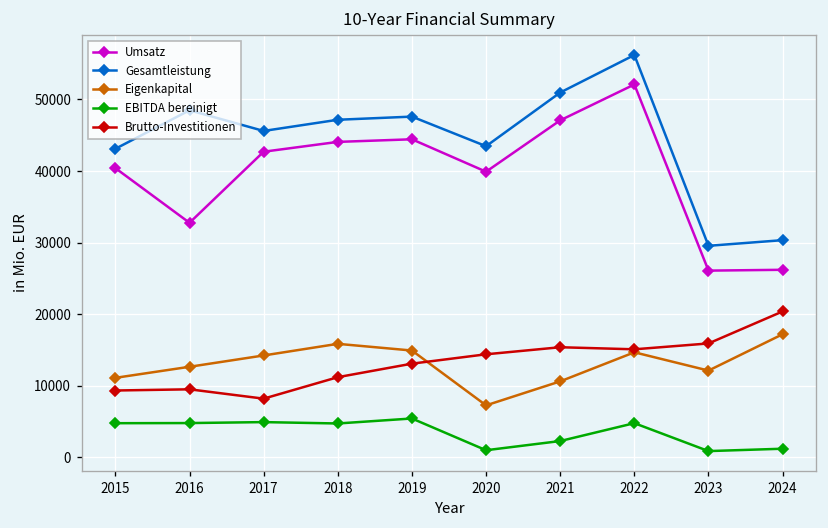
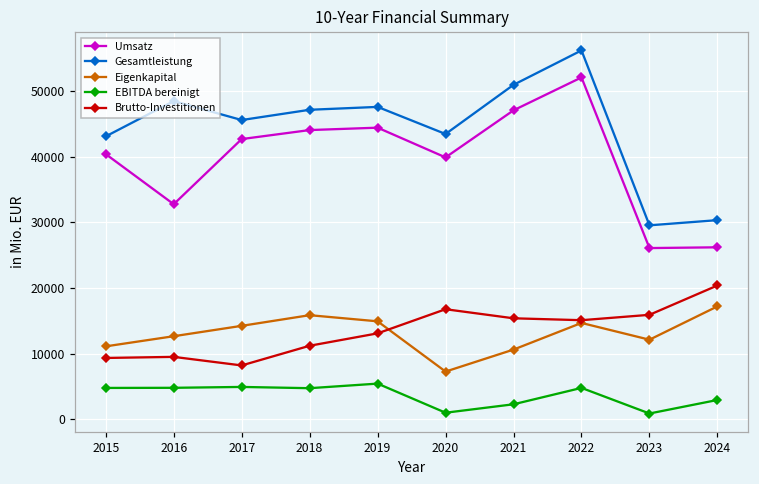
  {
    "Umsatz": {
      "2015": 40000,
      "2016": 33000,
      "2017": 43000,
      "2018": 44000,
      "2019": 44000,
      "2020": 40000,
      "2021": 47000,
      "2022": 52000,
      "2023": 26000,
      "2024": 26000
    },
    "Gesamtleistung": {
      "2015": 43000,
      "2017": 46000,
      "2018": 47000,
      "2019": 48000,
      "2020": 43000,
      "2021": 51000,
      "2022": 56000,
      "2023": 30000,
      "2024": 30000
    },
    "Eigenkapital": {
      "2015": 11000,
      "2016": 13000,
      "2017": 14000,
      "2018": 16000,
      "2019": 15000,
      "2020": 7000,
      "2021": 11000,
      "2023": 12000,
      "2024": 17000
    },
    "EBITDA bereinigt": {
      "2015": 5000,
      "2016": 5000,
      "2017": 5000,
      "2018": 5000,
      "2019": 5000,
      "2020": 1000,
      "2021": 2000,
      "2022": 5000,
      "2023": 1000,
-     "2024": 1000
+     "2024": 3000
    },
    "Brutto-Investitionen": {
      "2015": 9000,
      "2016": 10000,
      "2017": 8000,
      "2018": 11000,
      "2019": 13000,
-     "2020": 14000,
+     "2020": 17000,
      "2021": 15000,
      "2023": 16000,
      "2024": 20000
    }
  }
